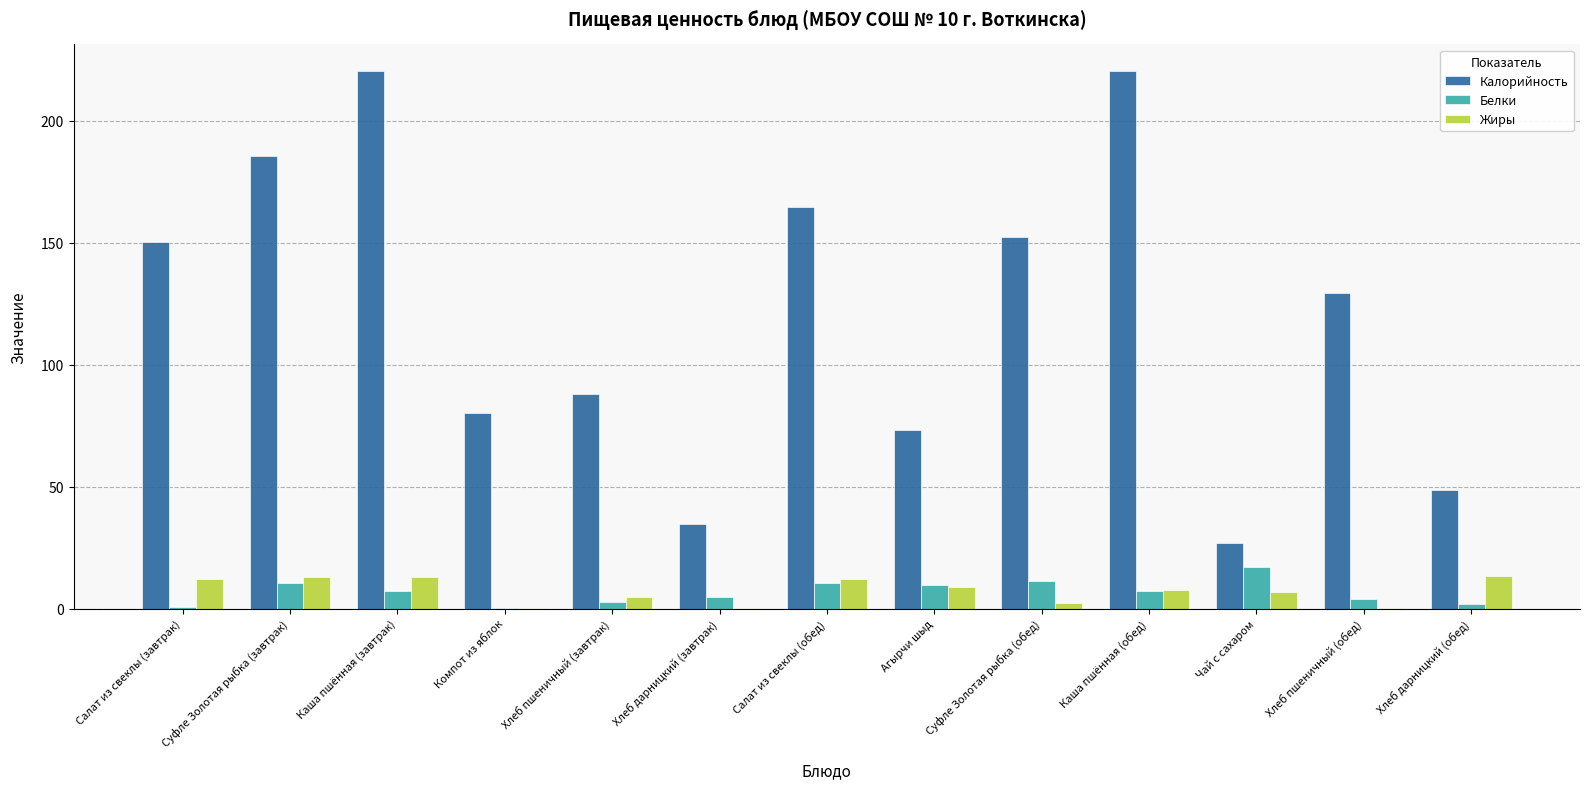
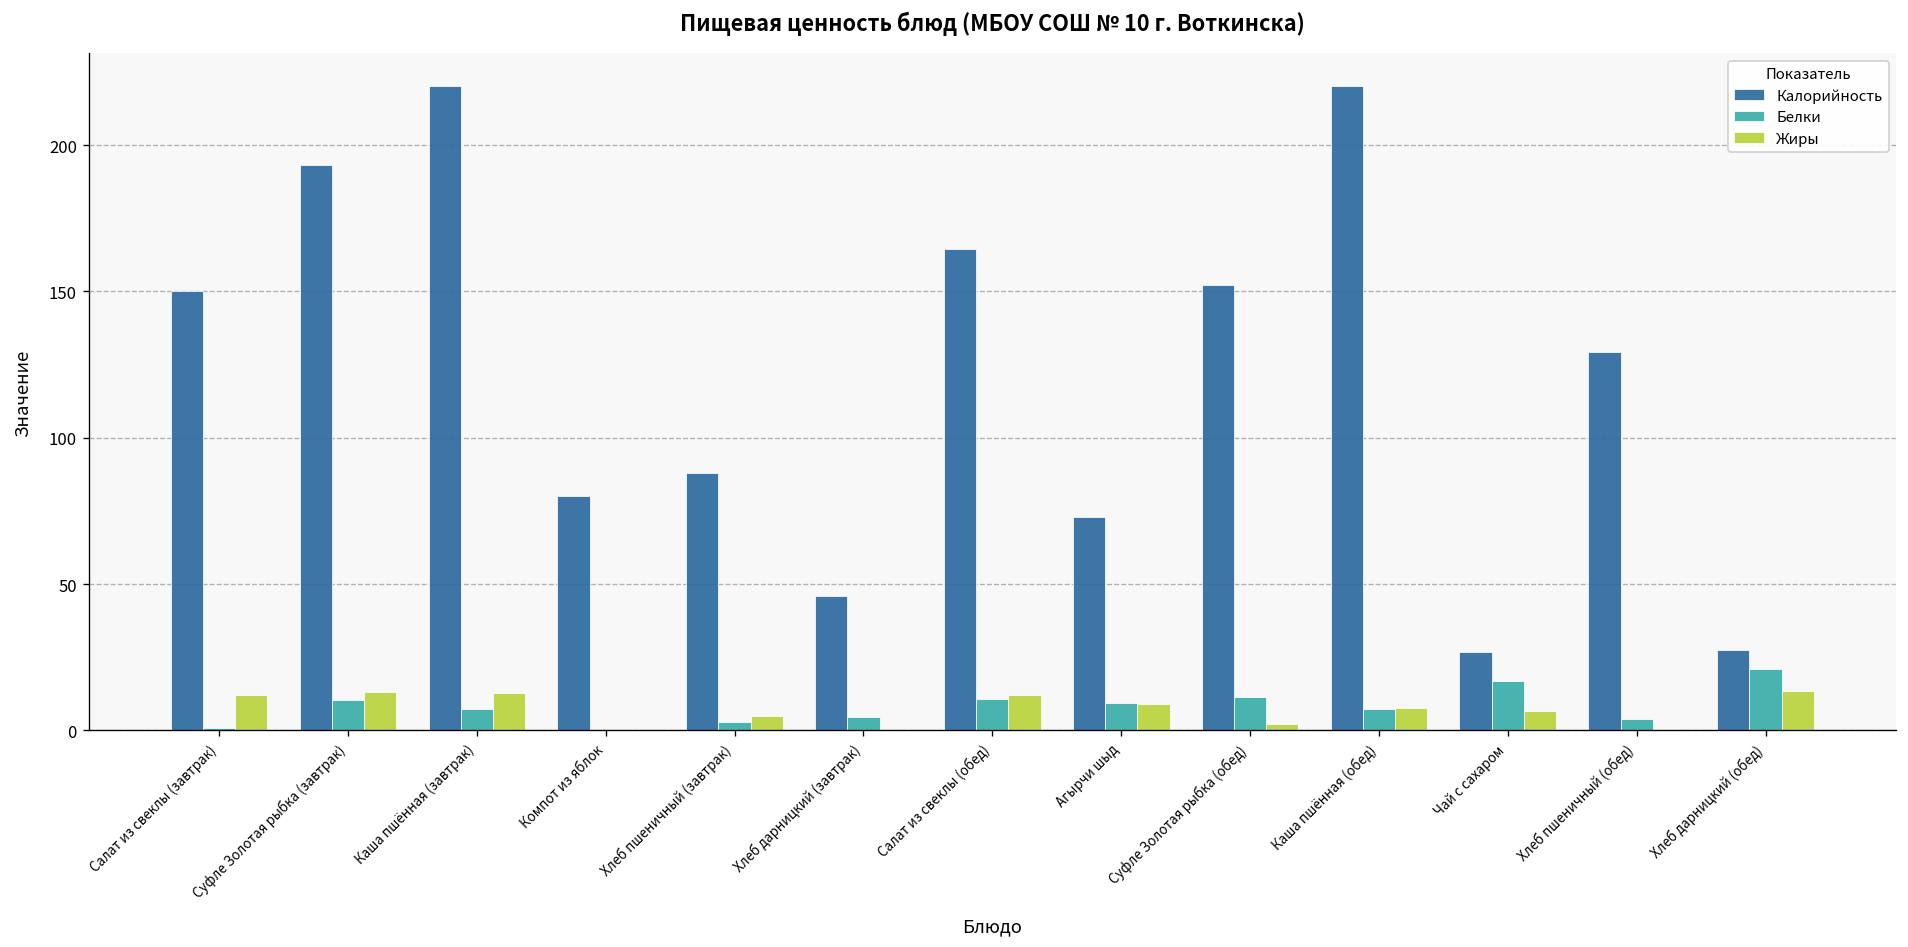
  {
    "Калорийность": {
      "Салат из свеклы (завтрак)": 150,
-     "Суфле Золотая рыбка (завтрак)": 186,
+     "Суфле Золотая рыбка (завтрак)": 193,
      "Каша пшённая (завтрак)": 220,
      "Компот из яблок": 80,
      "Хлеб пшеничный (завтрак)": 88,
-     "Хлеб дарницкий (завтрак)": 35,
+     "Хлеб дарницкий (завтрак)": 46,
      "Салат из свеклы (обед)": 165,
      "Агырчи шыд": 73,
      "Суфле Золотая рыбка (обед)": 152,
      "Каша пшённая (обед)": 220,
      "Чай с сахаром": 27,
      "Хлеб пшеничный (обед)": 129,
-     "Хлеб дарницкий (обед)": 49
+     "Хлеб дарницкий (обед)": 28
    },
    "Белки": {
      "Суфле Золотая рыбка (завтрак)": 10,
      "Каша пшённая (завтрак)": 7,
      "Хлеб пшеничный (завтрак)": 3,
      "Хлеб дарницкий (завтрак)": 5,
      "Салат из свеклы (обед)": 11,
      "Агырчи шыд": 9,
      "Суфле Золотая рыбка (обед)": 11,
      "Каша пшённая (обед)": 7,
      "Чай с сахаром": 17,
      "Хлеб пшеничный (обед)": 4,
-     "Хлеб дарницкий (обед)": 2
+     "Хлеб дарницкий (обед)": 21
    },
    "Жиры": {
      "Салат из свеклы (завтрак)": 12,
      "Суфле Золотая рыбка (завтрак)": 13,
      "Каша пшённая (завтрак)": 13,
      "Хлеб пшеничный (завтрак)": 5,
      "Салат из свеклы (обед)": 12,
      "Агырчи шыд": 9,
      "Суфле Золотая рыбка (обед)": 2,
      "Каша пшённая (обед)": 8,
      "Чай с сахаром": 7,
      "Хлеб дарницкий (обед)": 13
    }
  }
